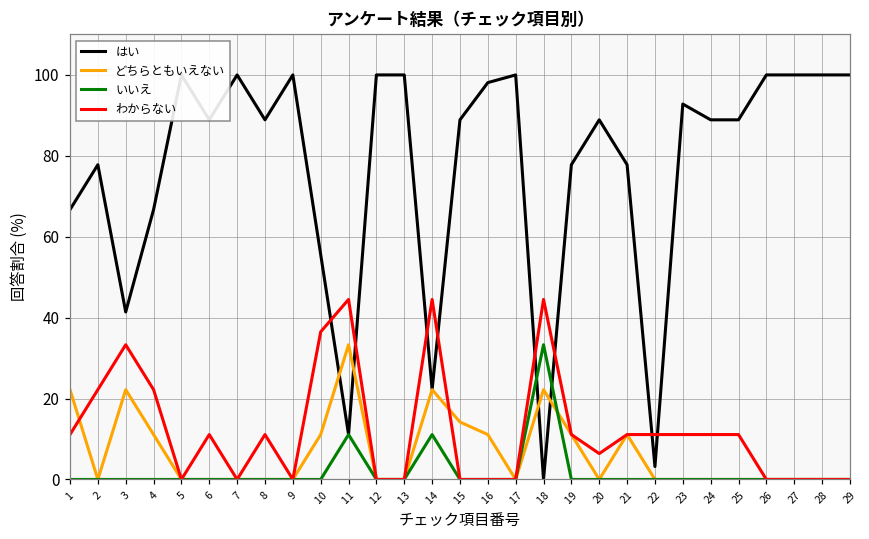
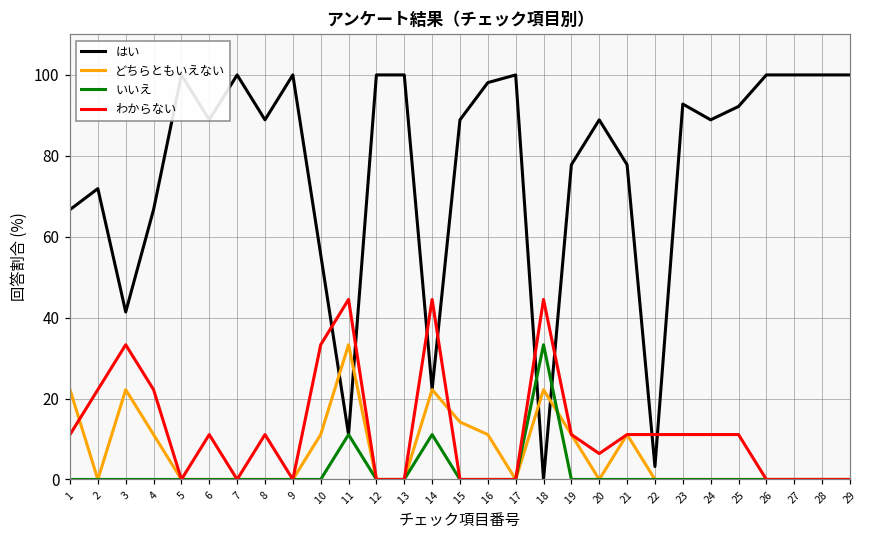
  {
    "はい": {
      "1": 67,
-     "2": 78,
+     "2": 72,
      "3": 41,
      "4": 67,
      "6": 89,
      "7": 100,
      "8": 89,
      "9": 100,
      "10": 56,
      "12": 100,
      "13": 100,
      "15": 89,
      "16": 98,
      "17": 100,
      "18": 0,
      "19": 78,
      "20": 89,
      "21": 78,
      "22": 3,
      "23": 93,
      "24": 89,
-     "25": 89,
+     "25": 92,
      "26": 100,
      "27": 100,
      "28": 100,
      "29": 100
    },
    "どちらともいえない": {
      "1": 22,
      "3": 22,
      "4": 11,
      "10": 11,
      "11": 33,
      "15": 14,
      "16": 11,
      "18": 22
    },
    "いいえ": {
      "1": 0,
      "3": 0,
      "4": 0,
      "10": 0,
      "14": 11,
      "18": 33,
      "19": 0,
      "21": 0
    },
    "わからない": {
      "1": 11,
      "2": 22,
      "3": 33,
      "4": 22,
      "6": 11,
      "8": 11,
-     "10": 37,
+     "10": 33,
      "11": 45,
      "14": 45,
      "18": 45,
      "20": 6,
      "22": 11,
      "23": 11,
      "24": 11,
      "25": 11
    }
  }
